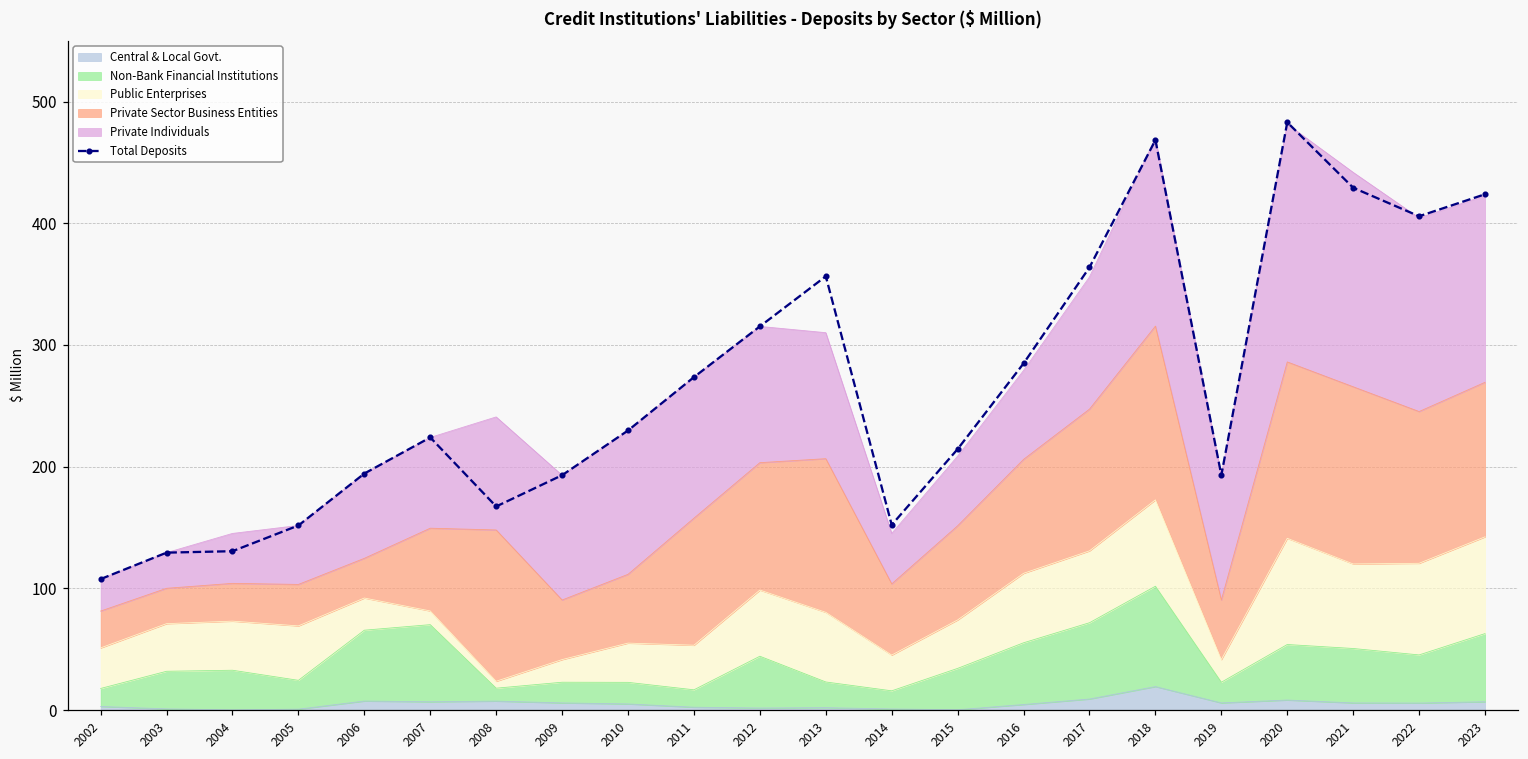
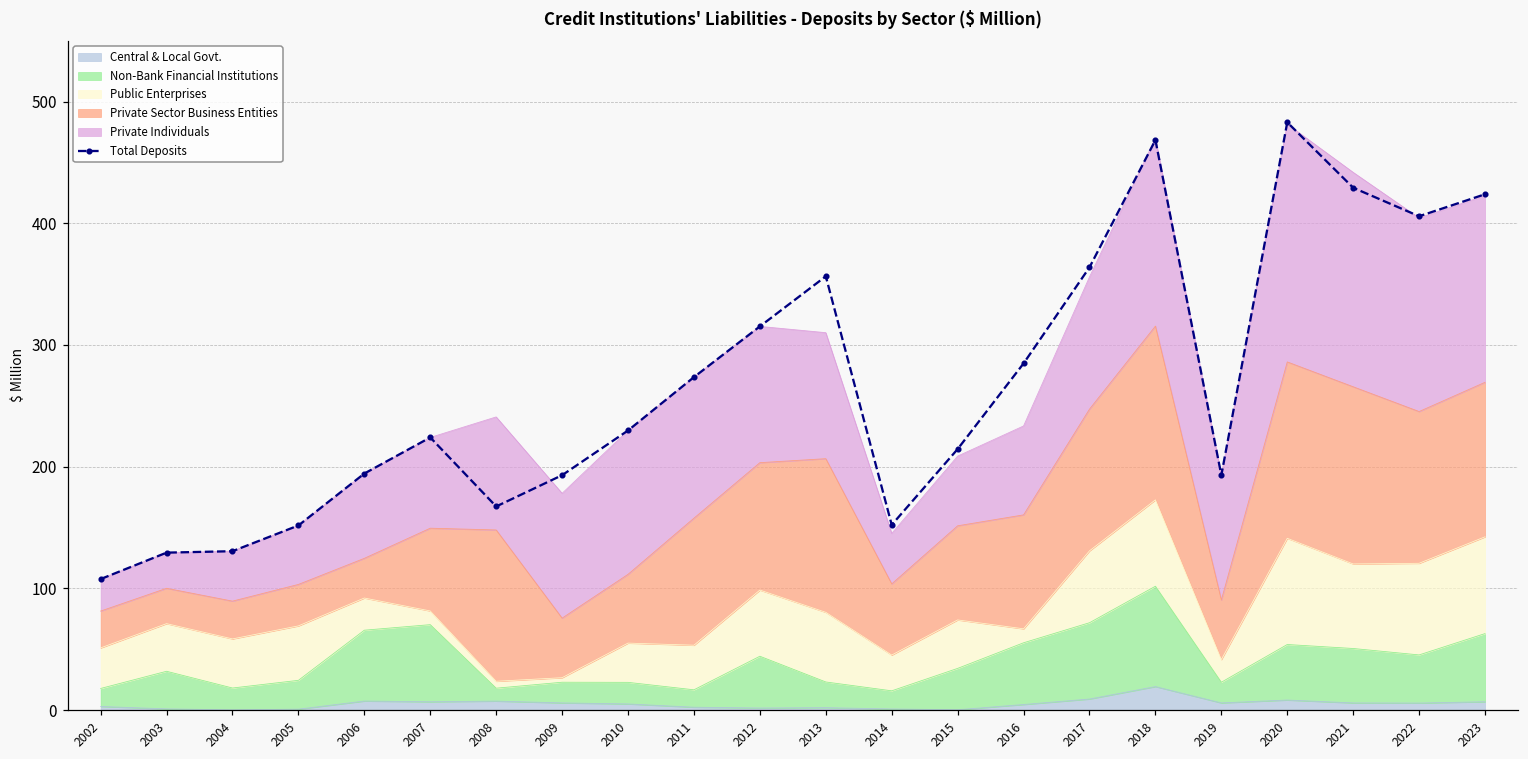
  {
    "Non-Bank Financial Institutions": {
      "2002": 15,
      "2003": 31,
-     "2004": 33,
+     "2004": 18,
      "2005": 24,
      "2006": 58,
      "2007": 63,
      "2008": 11,
      "2009": 17,
      "2010": 18,
      "2011": 14,
      "2012": 43,
      "2013": 21,
      "2014": 15,
      "2015": 34,
      "2016": 51,
      "2017": 63,
      "2018": 82,
      "2019": 17,
      "2020": 46,
      "2021": 45,
      "2022": 40,
      "2023": 56
    },
    "Public Enterprises": {
      "2002": 33,
      "2003": 39,
      "2004": 40,
      "2005": 45,
      "2006": 26,
      "2007": 11,
      "2008": 6,
-     "2009": 19,
+     "2009": 4,
      "2010": 32,
      "2011": 37,
      "2012": 54,
      "2013": 57,
      "2014": 29,
      "2015": 40,
-     "2016": 57,
+     "2016": 11,
      "2017": 59,
      "2018": 71,
      "2019": 19,
      "2020": 87,
      "2021": 69,
      "2022": 75,
      "2023": 79
    },
    "Private Sector Business Entities": {
      "2002": 30,
      "2003": 29,
      "2004": 31,
      "2005": 34,
      "2006": 33,
      "2007": 68,
      "2008": 124,
      "2009": 49,
      "2010": 57,
      "2011": 104,
      "2012": 105,
      "2013": 126,
      "2014": 58,
      "2015": 77,
      "2016": 94,
      "2017": 116,
      "2018": 143,
      "2019": 49,
      "2020": 145,
      "2021": 146,
      "2022": 125,
      "2023": 127
    },
    "Total Deposits": {
      "2008": 167,
      "2013": 356,
      "2014": 152,
      "2015": 214,
      "2016": 285,
      "2017": 364,
      "2021": 429
    }
  }
